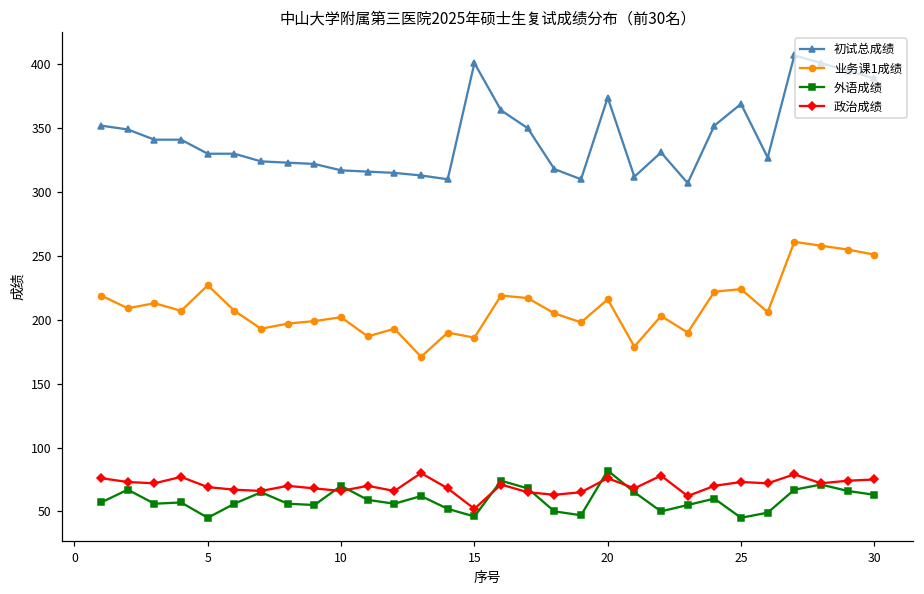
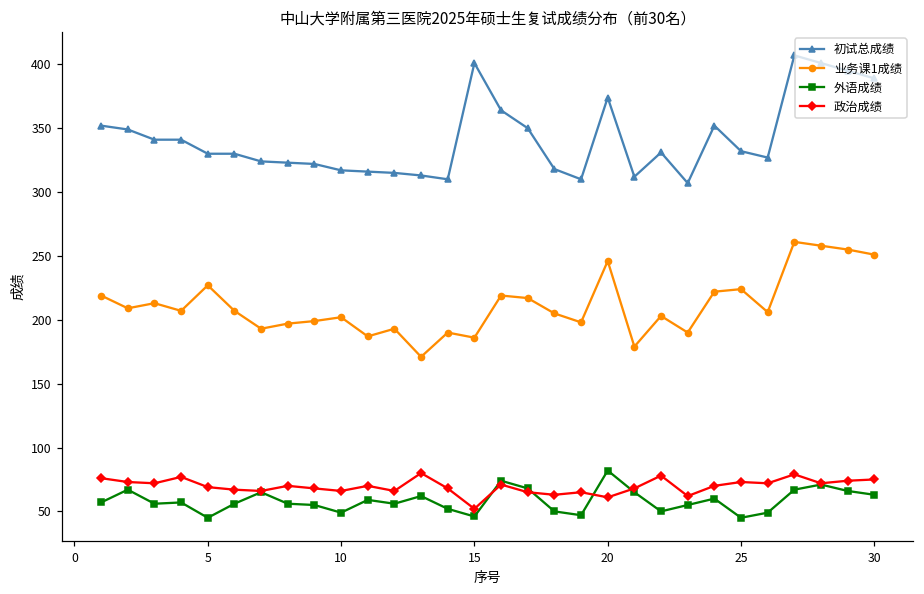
  {
    "初试总成绩": {
      "5": 330,
      "10": 317,
      "15": 401,
      "20": 374,
-     "25": 369
+     "25": 332
    },
    "业务课1成绩": {
      "5": 227,
      "10": 202,
      "15": 186,
-     "20": 216,
+     "20": 246,
      "25": 224,
      "30": 251
    },
    "外语成绩": {
      "5": 45,
-     "10": 70,
+     "10": 49,
      "15": 46,
      "20": 82,
      "25": 45,
      "30": 63
    },
    "政治成绩": {
      "5": 69,
      "10": 66,
      "15": 52,
-     "20": 76,
+     "20": 61,
      "25": 73,
      "30": 75
    }
  }
